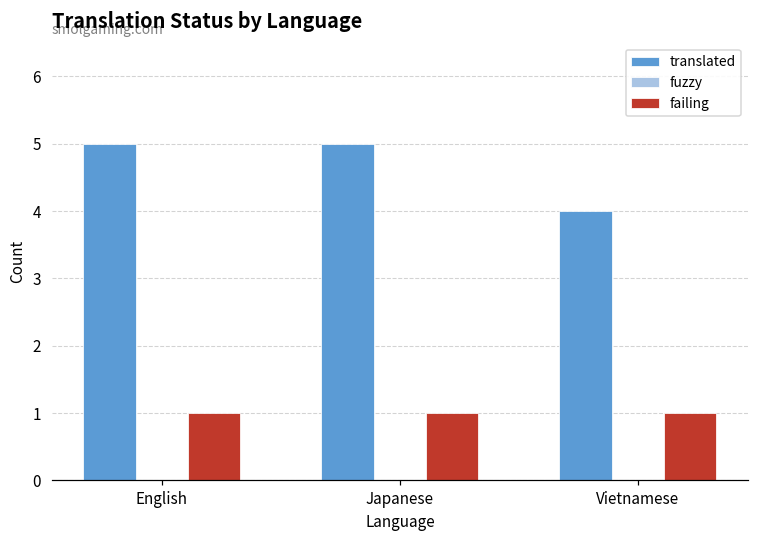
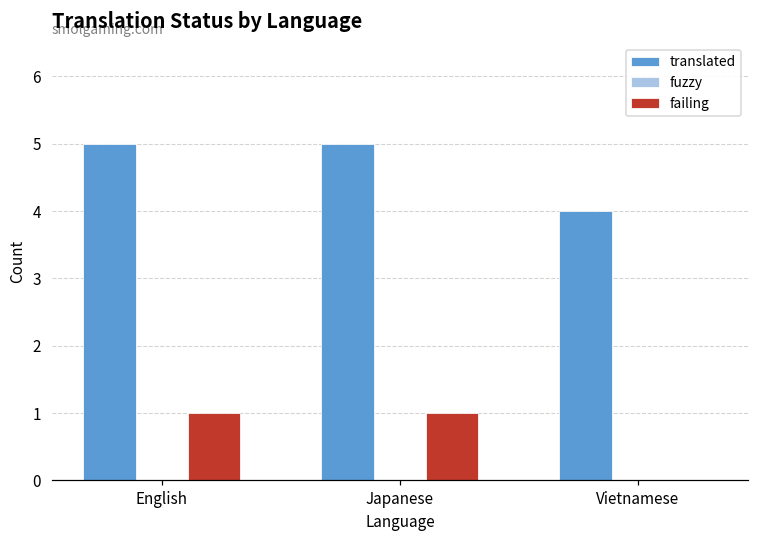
  {
    "translated": {
      "English": 5,
      "Japanese": 5,
      "Vietnamese": 4
    },
    "fuzzy": {
      "English": 0,
      "Japanese": 0,
      "Vietnamese": 0
    },
    "failing": {
      "English": 1,
      "Japanese": 1,
-     "Vietnamese": 1
+     "Vietnamese": 0
    }
  }
